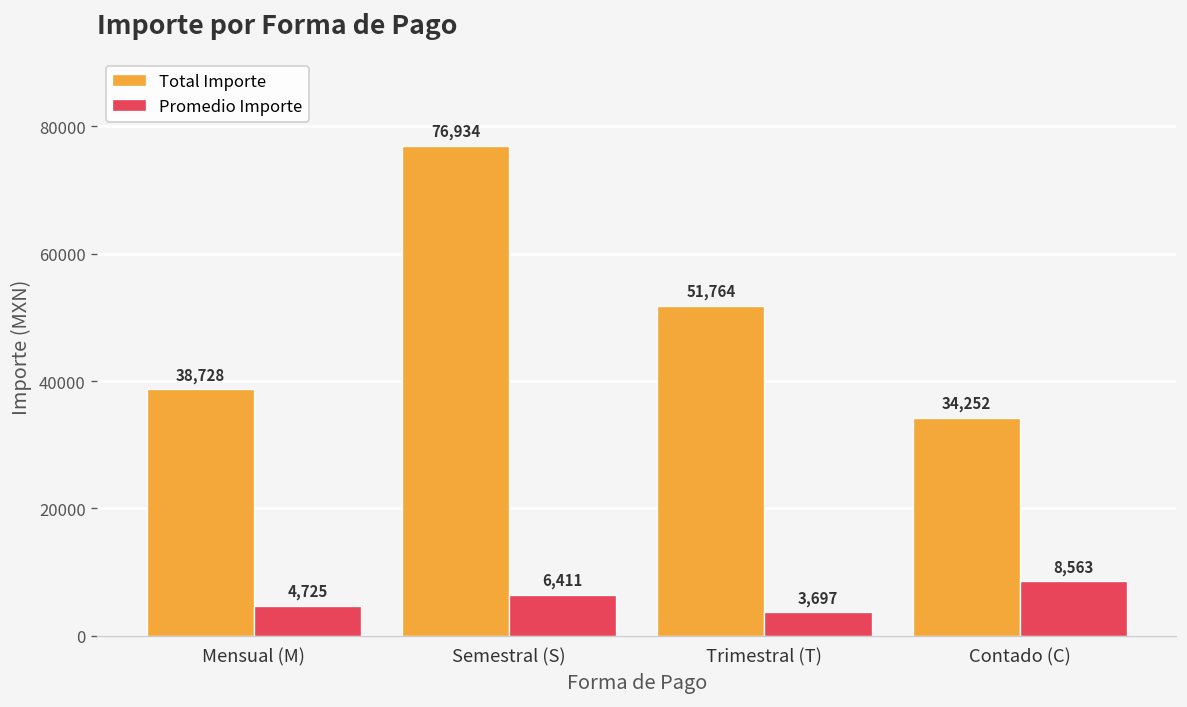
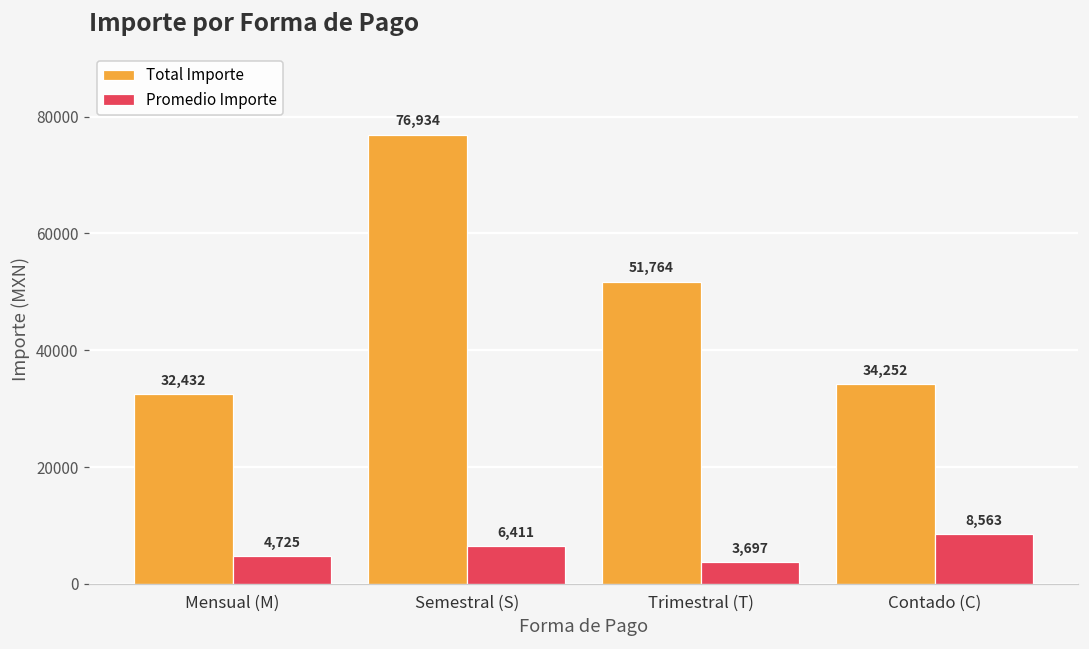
  {
    "Total Importe": {
-     "Mensual (M)": "38,728",
+     "Mensual (M)": "32,432",
      "Semestral (S)": "76,934",
      "Trimestral (T)": "51,764",
      "Contado (C)": "34,252"
    },
    "Promedio Importe": {
      "Mensual (M)": "4,725",
      "Semestral (S)": "6,411",
      "Trimestral (T)": "3,697",
      "Contado (C)": "8,563"
    }
  }
